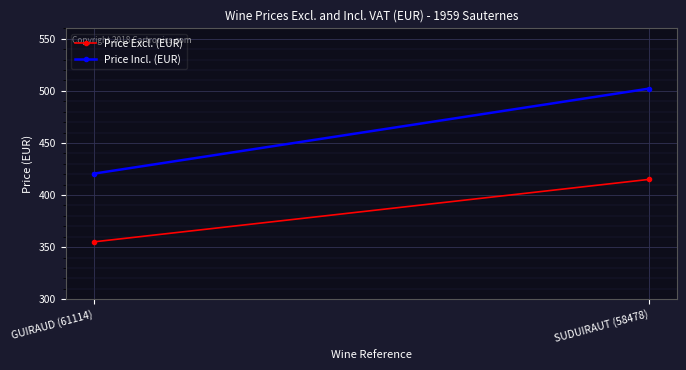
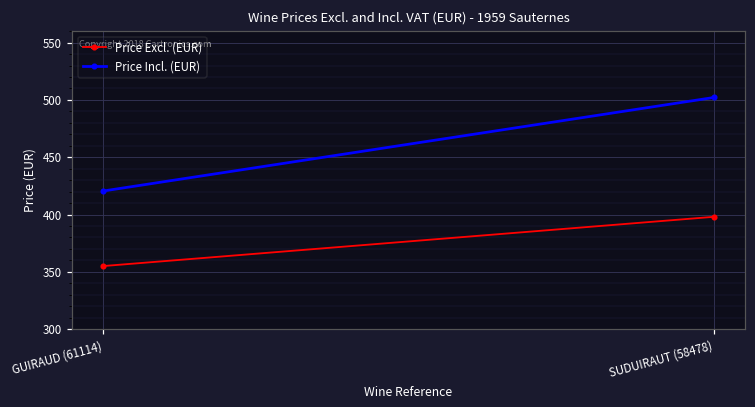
  {
    "Price Excl. (EUR)": {
      "GUIRAUD (61114)": 355,
-     "SUDUIRAUT (58478)": 415
+     "SUDUIRAUT (58478)": 398
    },
    "Price Incl. (EUR)": {
      "GUIRAUD (61114)": 420,
      "SUDUIRAUT (58478)": 502
    }
  }
